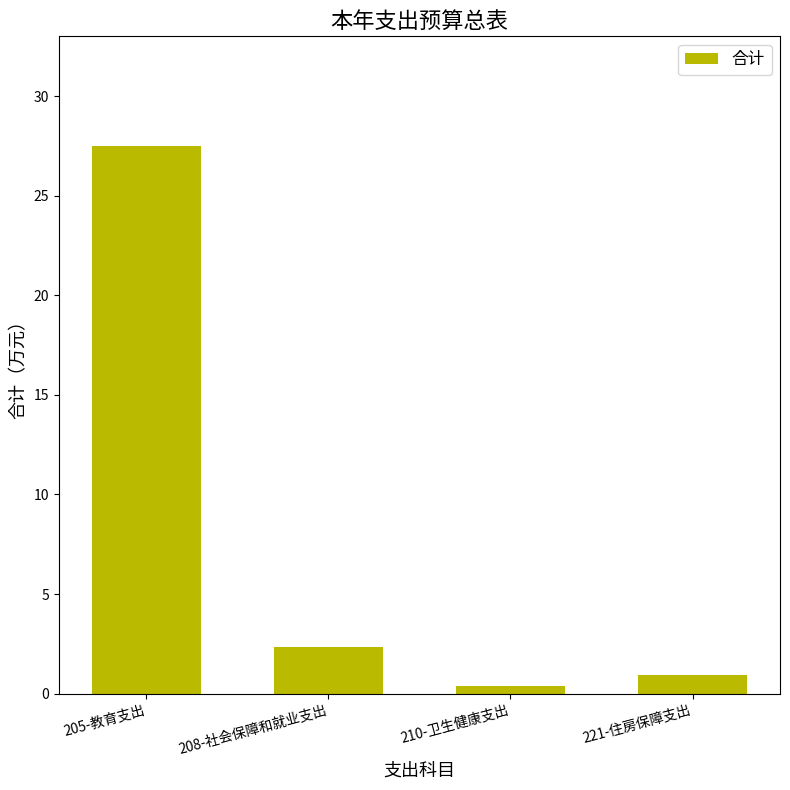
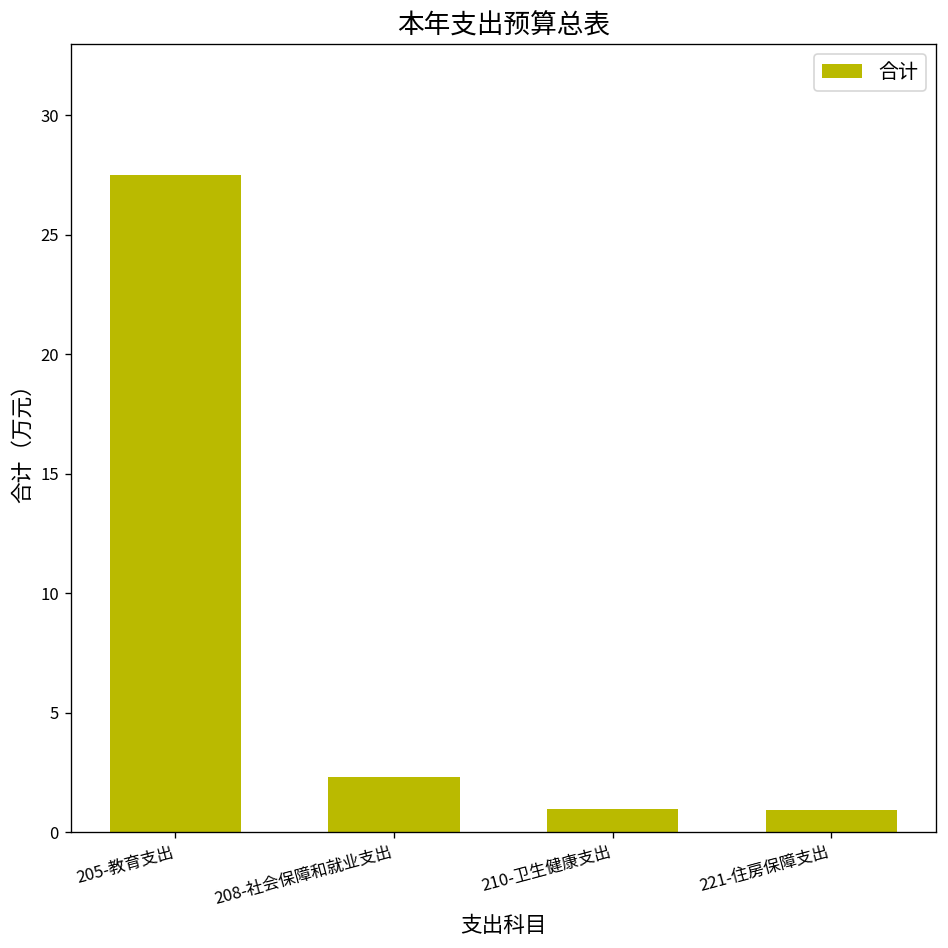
  {
    "205-教育支出": 27.5,
    "208-社会保障和就业支出": 2.3,
-   "210-卫生健康支出": 0.4,
+   "210-卫生健康支出": 1.0,
    "221-住房保障支出": 0.9
  }
